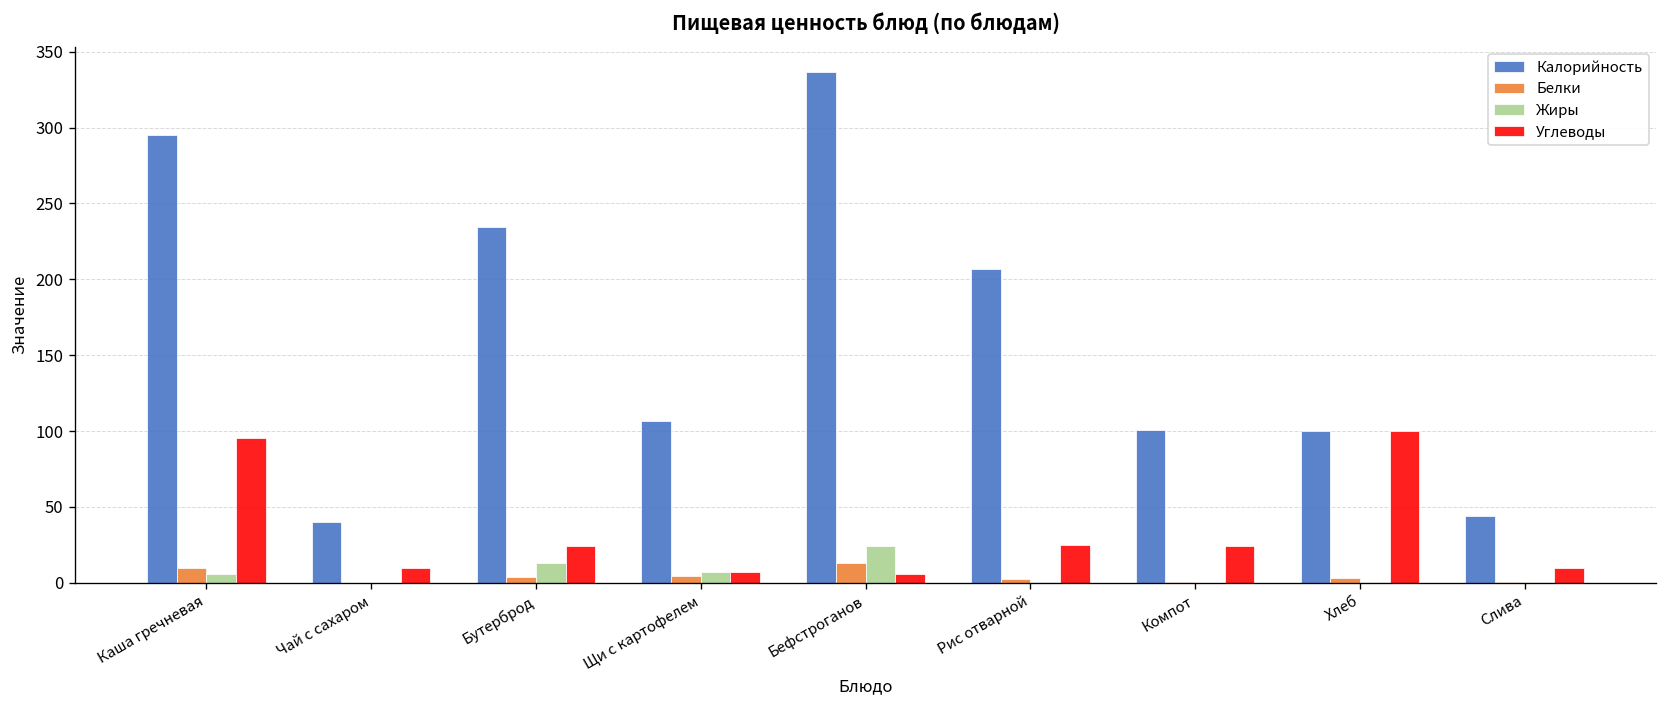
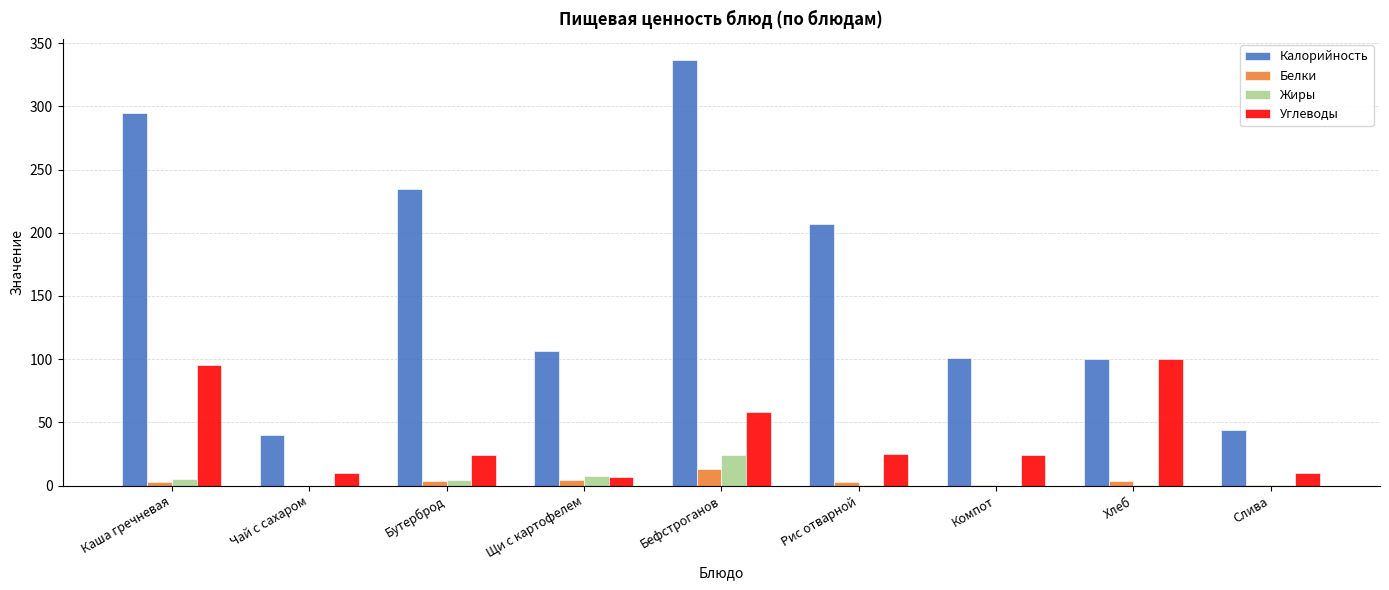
  {
    "Калорийность": {
      "Каша гречневая": 295,
      "Чай с сахаром": 40,
      "Бутерброд": 235,
      "Щи с картофелем": 107,
      "Бефстроганов": 336,
      "Рис отварной": 207,
      "Компот": 101,
      "Хлеб": 100,
      "Слива": 44
    },
    "Белки": {
-     "Каша гречневая": 10,
+     "Каша гречневая": 3,
      "Чай с сахаром": 0,
      "Бутерброд": 4,
      "Щи с картофелем": 5,
      "Бефстроганов": 13,
      "Рис отварной": 2,
      "Хлеб": 3
    },
    "Жиры": {
      "Каша гречневая": 6,
      "Чай с сахаром": 0,
-     "Бутерброд": 13,
+     "Бутерброд": 5,
      "Щи с картофелем": 7,
      "Бефстроганов": 24
    },
    "Углеводы": {
      "Каша гречневая": 95,
      "Чай с сахаром": 10,
      "Бутерброд": 25,
      "Щи с картофелем": 7,
-     "Бефстроганов": 6,
+     "Бефстроганов": 58,
      "Рис отварной": 25,
      "Компот": 24,
      "Хлеб": 100,
      "Слива": 10
    }
  }
